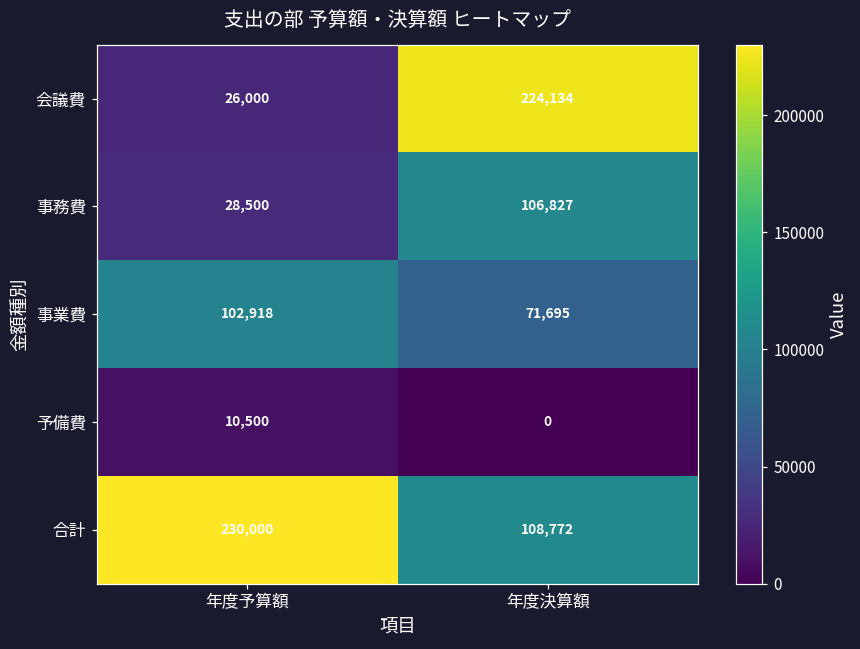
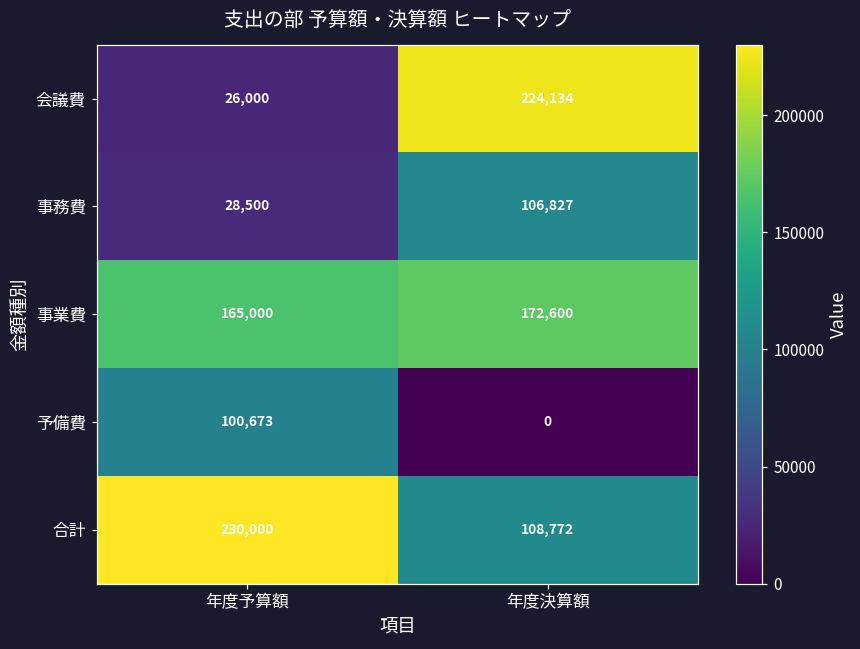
  {
    "会議費": {
      "年度予算額": "26,000",
      "年度決算額": "224,134"
    },
    "事務費": {
      "年度予算額": "28,500",
      "年度決算額": "106,827"
    },
    "事業費": {
-     "年度予算額": "102,918",
-     "年度決算額": "71,695"
+     "年度予算額": "165,000",
+     "年度決算額": "172,600"
    },
    "予備費": {
-     "年度予算額": "10,500",
+     "年度予算額": "100,673",
      "年度決算額": "0"
    },
    "合計": {
      "年度予算額": "230,000",
      "年度決算額": "108,772"
    }
  }
